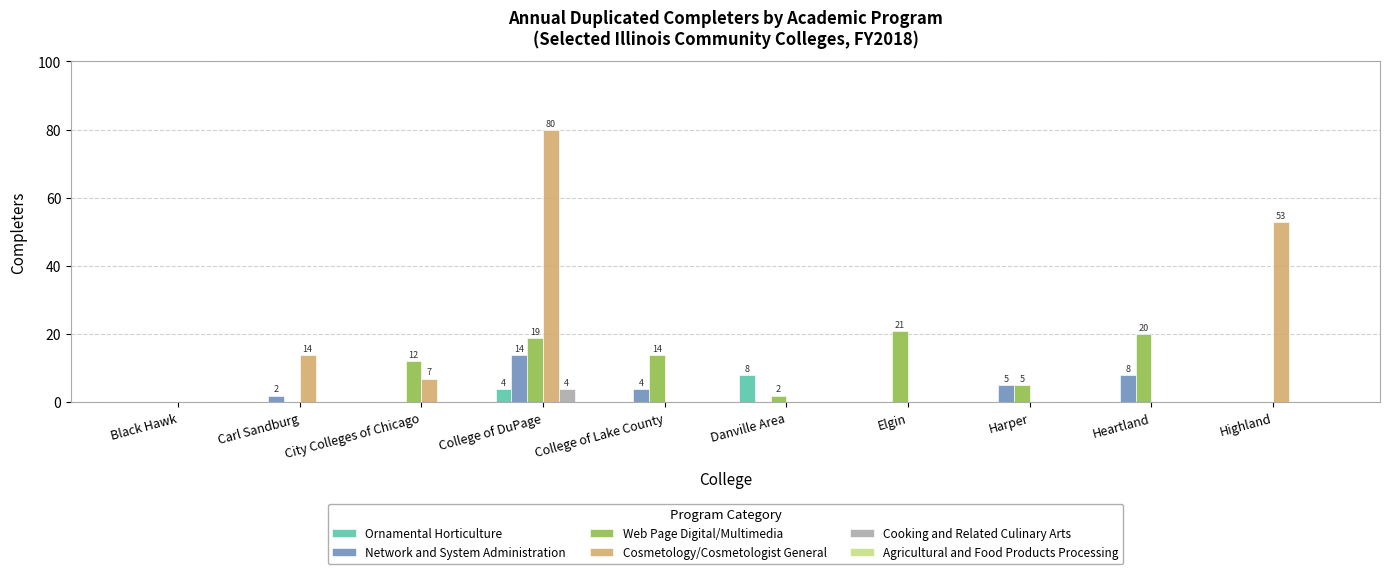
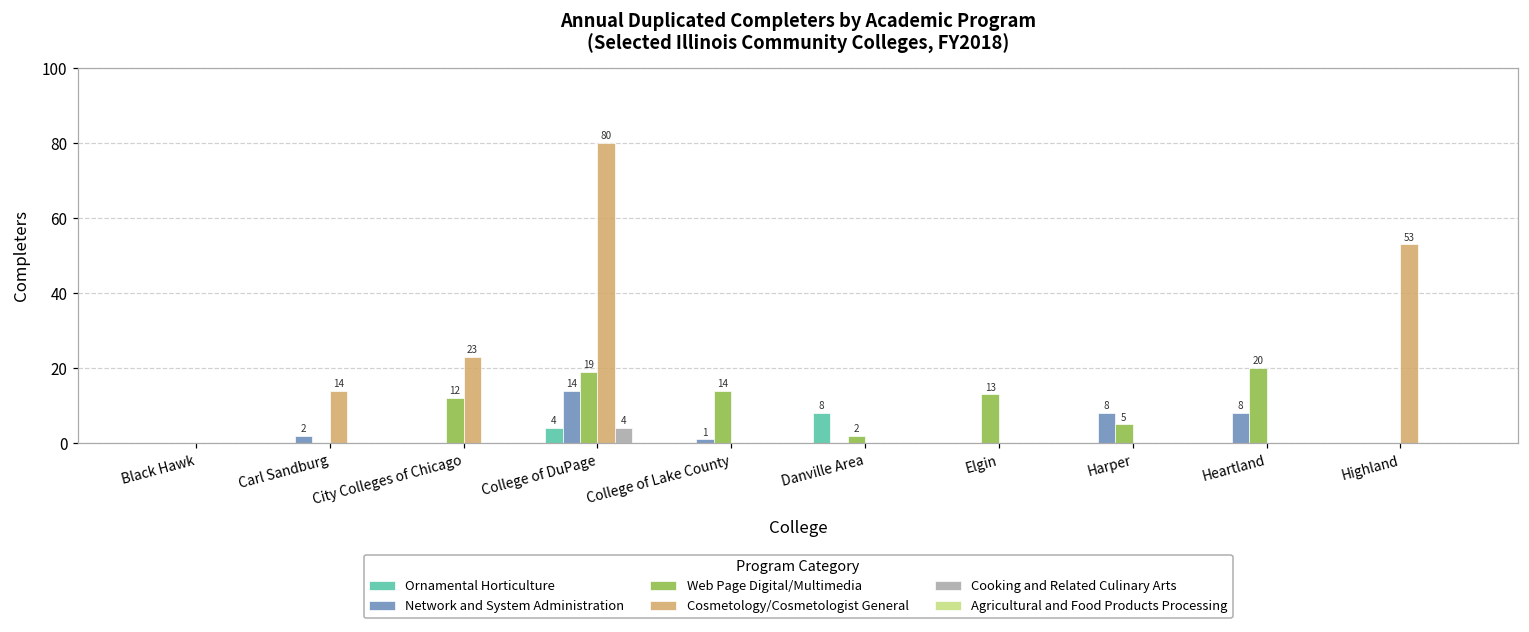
  {
    "Ornamental Horticulture": {
      "College of DuPage": 4,
      "Danville Area": 8
    },
    "Network and System Administration": {
      "Carl Sandburg": 2,
      "College of DuPage": 14,
-     "College of Lake County": 4,
-     "Harper": 5,
+     "College of Lake County": 1,
+     "Harper": 8,
      "Heartland": 8
    },
    "Web Page Digital/Multimedia": {
      "City Colleges of Chicago": 12,
      "College of DuPage": 19,
      "College of Lake County": 14,
      "Danville Area": 2,
-     "Elgin": 21,
+     "Elgin": 13,
      "Harper": 5,
      "Heartland": 20
    },
    "Cosmetology/Cosmetologist General": {
      "Carl Sandburg": 14,
-     "City Colleges of Chicago": 7,
+     "City Colleges of Chicago": 23,
      "College of DuPage": 80,
      "Highland": 53
    },
    "Cooking and Related Culinary Arts": {
      "College of DuPage": 4
    },
    "Agricultural and Food Products Processing": {
      "Black Hawk": 0,
      "Carl Sandburg": 0,
      "City Colleges of Chicago": 0,
      "College of DuPage": 0,
      "College of Lake County": 0,
      "Danville Area": 0,
      "Elgin": 0,
      "Harper": 0,
      "Heartland": 0,
      "Highland": 0
    }
  }
